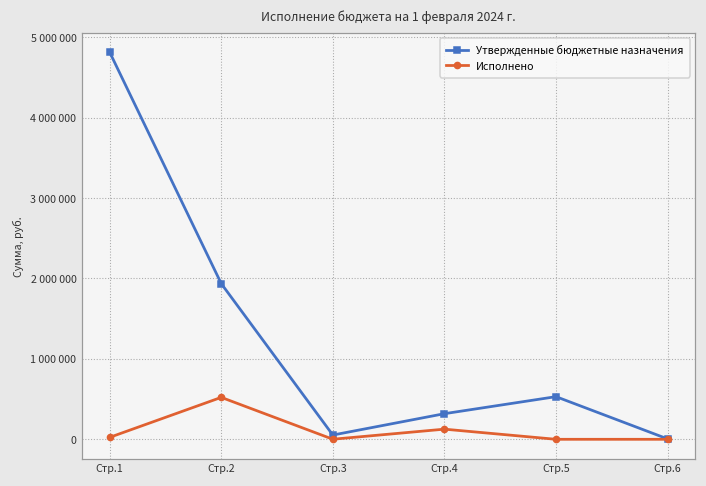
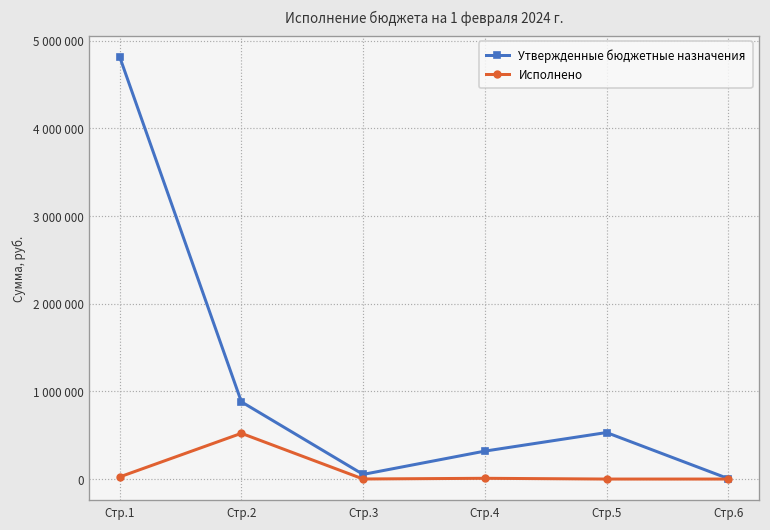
  {
    "Утвержденные бюджетные назначения": {
      "Стр.1": 4800000,
-     "Стр.2": 1900000,
+     "Стр.2": 900000,
      "Стр.3": 100000,
      "Стр.4": 300000,
      "Стр.5": 500000
    },
    "Исполнено": {
      "Стр.1": 0,
      "Стр.2": 500000,
      "Стр.3": 0,
-     "Стр.4": 100000,
+     "Стр.4": 0,
      "Стр.5": 0
    }
  }
